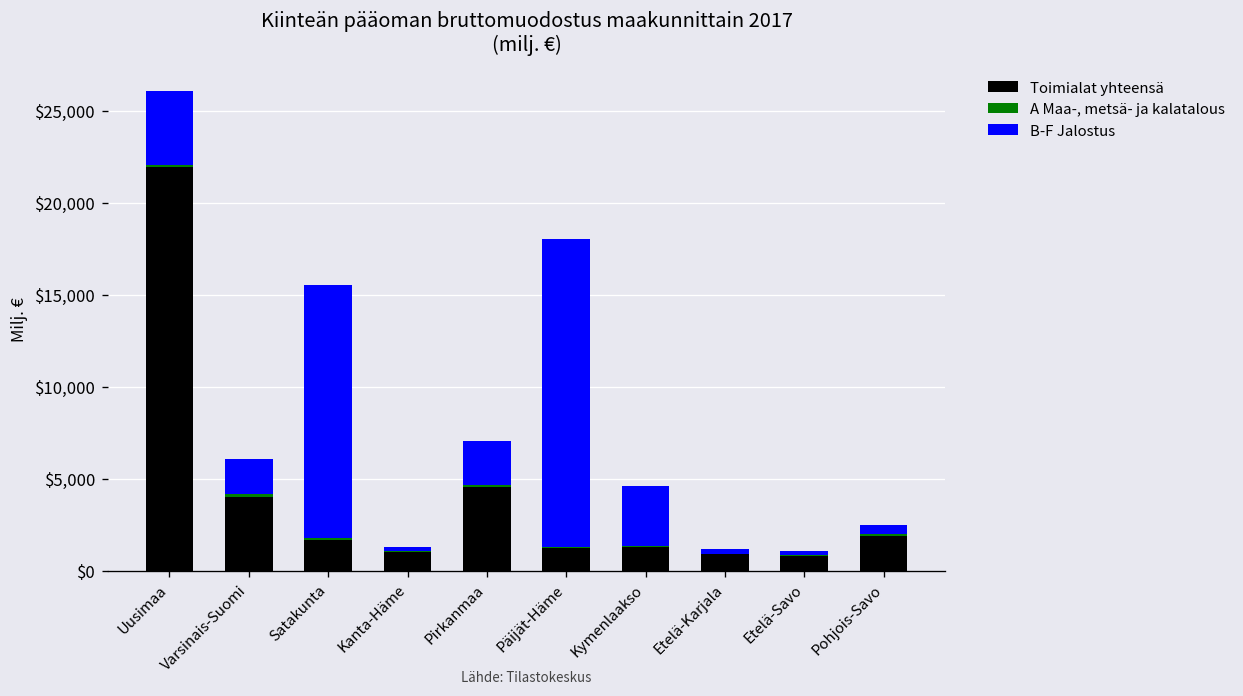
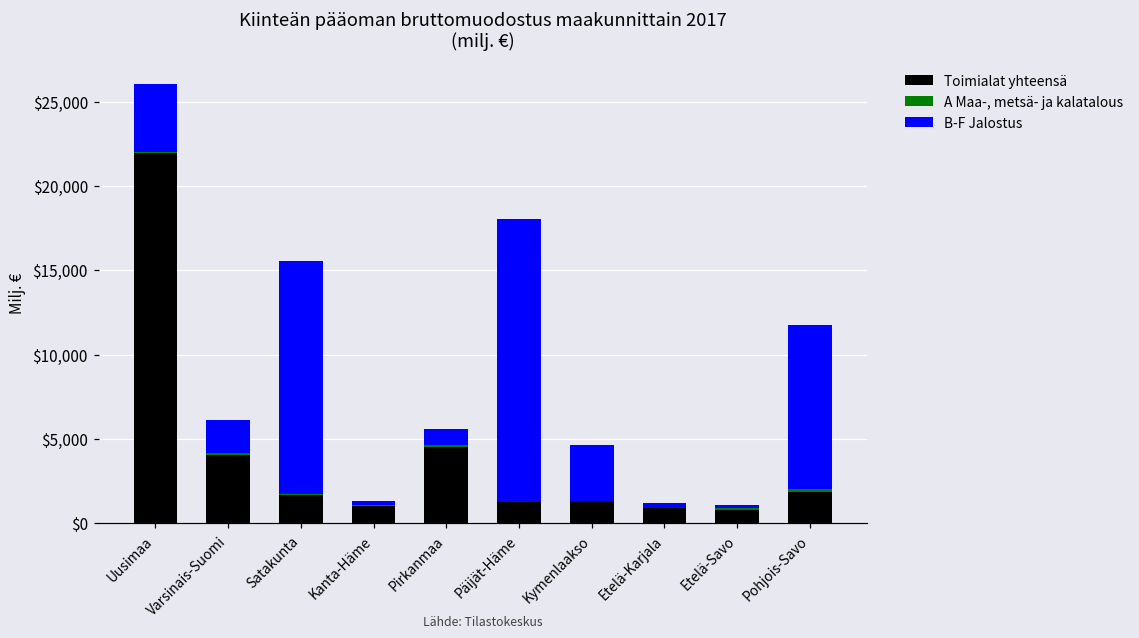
  {
    "Toimialat yhteensä": {
      "Uusimaa": "$21,900",
      "Varsinais-Suomi": "$4,000",
      "Satakunta": "$1,700",
      "Kanta-Häme": "$1,000",
      "Pirkanmaa": "$4,500",
      "Päijät-Häme": "$1,200",
      "Kymenlaakso": "$1,300",
      "Etelä-Karjala": "$900",
      "Etelä-Savo": "$800",
      "Pohjois-Savo": "$1,900"
    },
    "B-F Jalostus": {
      "Uusimaa": "$4,000",
      "Varsinais-Suomi": "$1,900",
      "Satakunta": "$13,800",
      "Kanta-Häme": "$200",
-     "Pirkanmaa": "$2,400",
+     "Pirkanmaa": "$900",
      "Päijät-Häme": "$16,700",
      "Kymenlaakso": "$3,300",
      "Etelä-Karjala": "$300",
      "Etelä-Savo": "$200",
-     "Pohjois-Savo": "$500"
+     "Pohjois-Savo": "$9,800"
    }
  }
